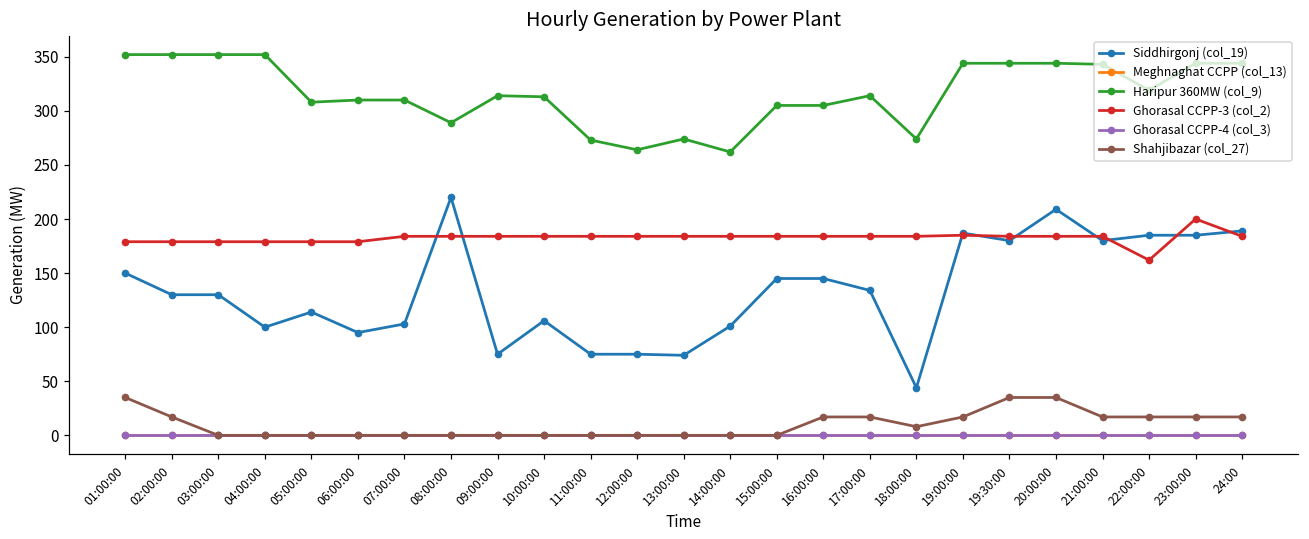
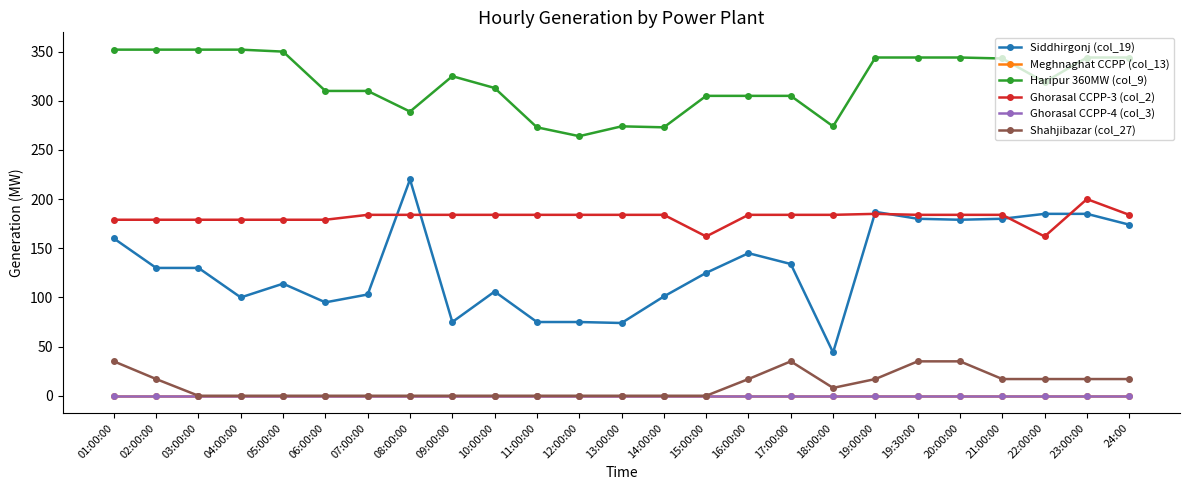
  {
    "Siddhirgonj (col_19)": {
-     "01:00:00": 150,
+     "01:00:00": 160,
      "02:00:00": 130,
      "03:00:00": 130,
      "04:00:00": 100,
      "05:00:00": 110,
      "06:00:00": 100,
      "07:00:00": 100,
      "08:00:00": 220,
      "09:00:00": 80,
      "10:00:00": 110,
      "11:00:00": 80,
      "12:00:00": 80,
      "13:00:00": 70,
      "14:00:00": 100,
-     "15:00:00": 150,
+     "15:00:00": 130,
      "16:00:00": 150,
      "17:00:00": 130,
      "18:00:00": 40,
      "19:30:00": 180,
-     "20:00:00": 210,
+     "20:00:00": 180,
      "21:00:00": 180,
      "22:00:00": 190,
      "23:00:00": 190,
-     "24:00": 190
+     "24:00": 170
    },
    "Ghorasal CCPP-4 (col_3)": {
      "01:00:00": 0,
      "02:00:00": 0,
      "16:00:00": 0,
      "17:00:00": 0,
      "18:00:00": 0,
      "19:00:00": 0,
      "19:30:00": 0,
      "20:00:00": 0,
      "21:00:00": 0,
      "22:00:00": 0,
      "23:00:00": 0,
      "24:00": 0
    },
    "Haripur 360MW (col_9)": {
      "01:00:00": 350,
      "02:00:00": 350,
      "03:00:00": 350,
      "04:00:00": 350,
-     "05:00:00": 310,
+     "05:00:00": 350,
      "06:00:00": 310,
      "07:00:00": 310,
      "08:00:00": 290,
-     "09:00:00": 310,
+     "09:00:00": 330,
      "10:00:00": 310,
      "11:00:00": 270,
      "12:00:00": 260,
      "13:00:00": 270,
-     "14:00:00": 260,
+     "14:00:00": 270,
      "15:00:00": 310,
      "16:00:00": 310,
-     "17:00:00": 314,
+     "17:00:00": 305,
      "18:00:00": 270,
      "19:00:00": 340,
      "19:30:00": 340,
      "20:00:00": 340
    },
    "Ghorasal CCPP-3 (col_2)": {
      "01:00:00": 180,
      "02:00:00": 180,
      "03:00:00": 180,
      "04:00:00": 180,
      "05:00:00": 180,
      "06:00:00": 180,
      "07:00:00": 180,
      "08:00:00": 180,
      "09:00:00": 180,
      "10:00:00": 180,
      "11:00:00": 180,
      "12:00:00": 180,
      "13:00:00": 180,
      "14:00:00": 180,
-     "15:00:00": 180,
+     "15:00:00": 160,
      "16:00:00": 180,
      "17:00:00": 180,
      "18:00:00": 180,
      "19:30:00": 180,
      "20:00:00": 180,
      "21:00:00": 180,
      "22:00:00": 160,
      "23:00:00": 200,
      "24:00": 180
    },
    "Shahjibazar (col_27)": {
      "01:00:00": 40,
      "02:00:00": 20,
      "16:00:00": 20,
-     "17:00:00": 20,
+     "17:00:00": 40,
      "18:00:00": 10,
      "19:00:00": 20,
      "19:30:00": 40,
      "20:00:00": 40,
      "21:00:00": 20,
      "22:00:00": 20,
      "23:00:00": 20,
      "24:00": 20
    }
  }
